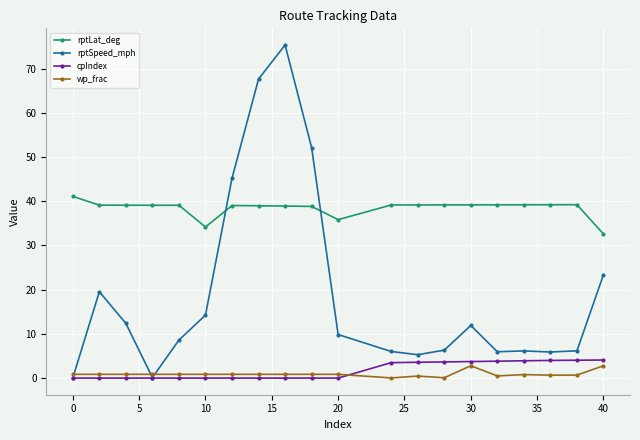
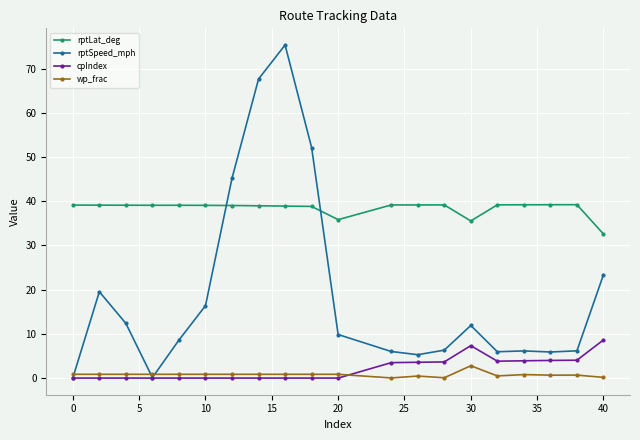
  {
    "rptLat_deg": {
-     "0": 41,
-     "10": 34,
+     "0": 39,
+     "10": 39,
      "20": 36,
-     "30": 39,
+     "30": 36,
      "40": 33
    },
    "rptSpeed_mph": {
-     "10": 14,
+     "10": 16,
      "20": 10,
      "30": 12,
      "40": 23
    },
    "cpIndex": {
      "10": 0,
      "20": 0,
-     "30": 4,
-     "40": 4
+     "30": 7,
+     "40": 9
    },
    "wp_frac": {
      "0": 1,
      "10": 1,
      "20": 1,
      "30": 3,
-     "40": 3
+     "40": 0
    }
  }
